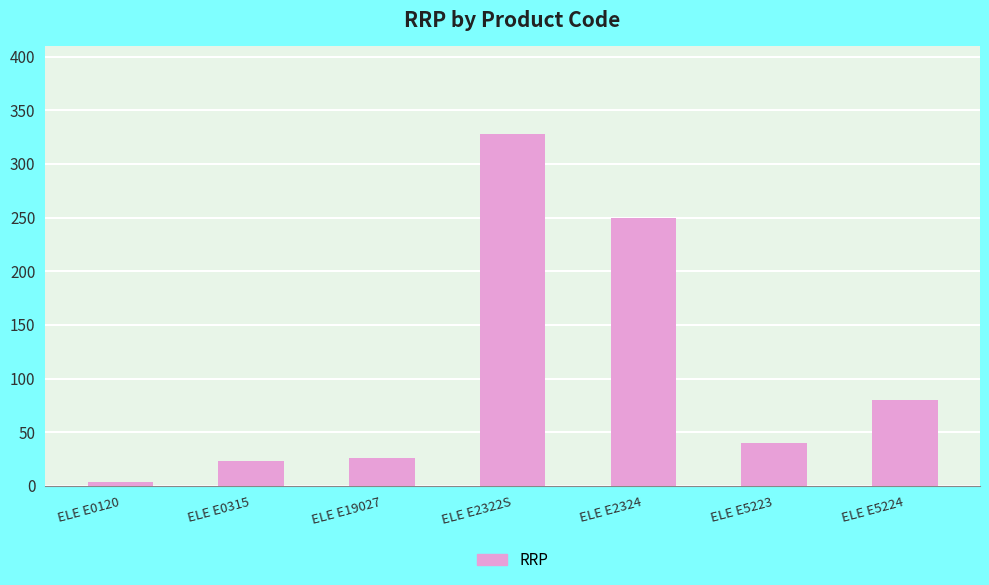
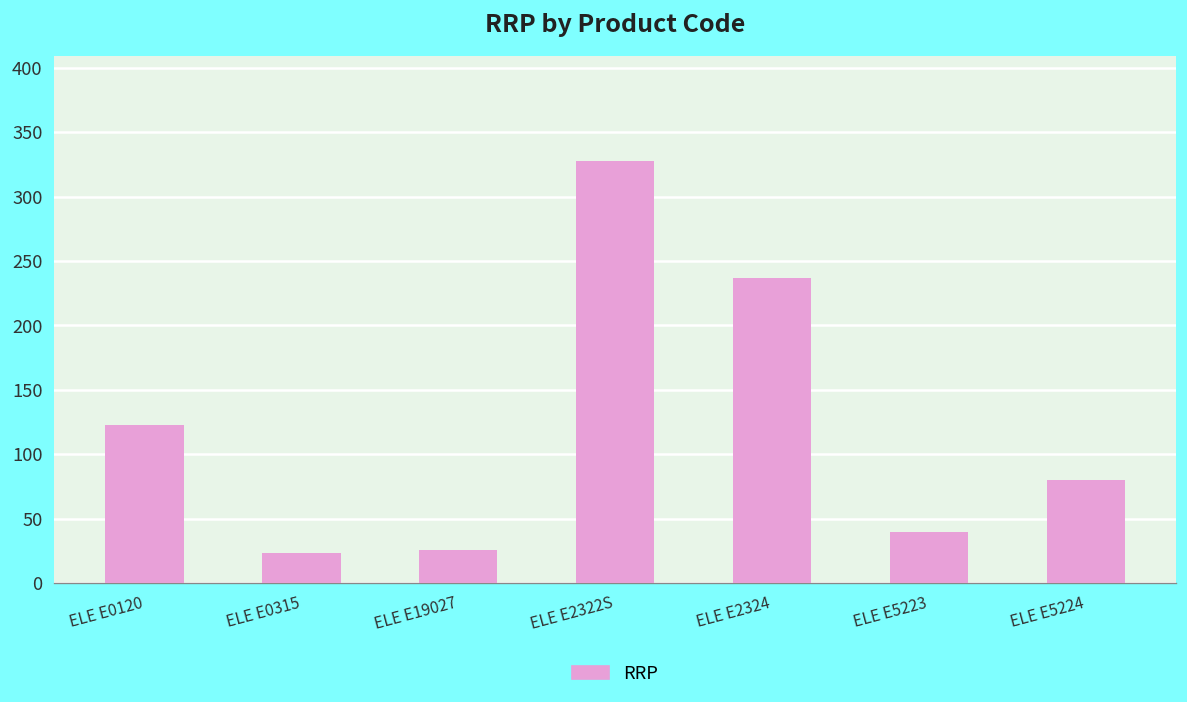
  {
-   "ELE E0120": 4,
+   "ELE E0120": 123,
    "ELE E0315": 24,
    "ELE E19027": 26,
    "ELE E2322S": 328,
-   "ELE E2324": 249,
+   "ELE E2324": 237,
    "ELE E5223": 40,
    "ELE E5224": 80
  }
